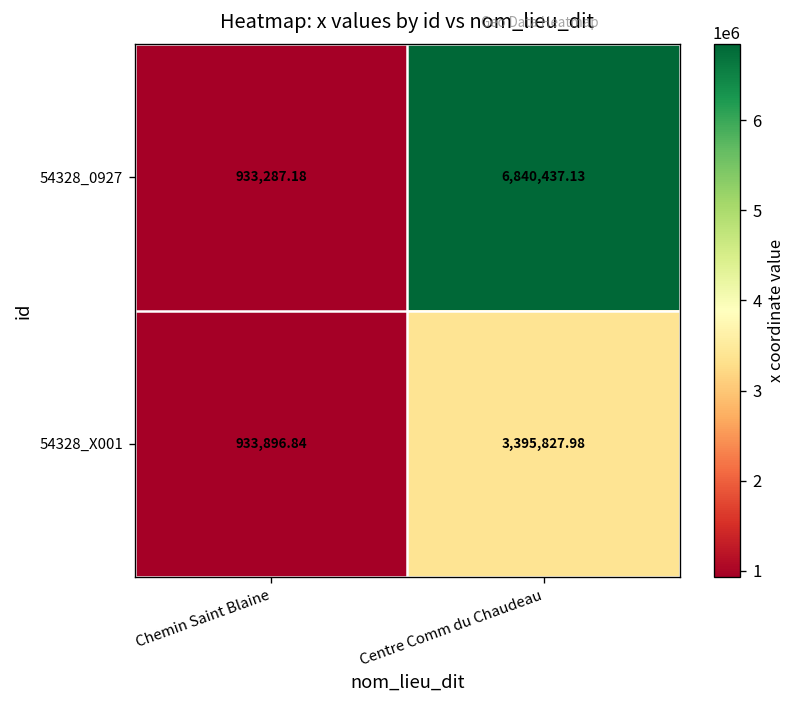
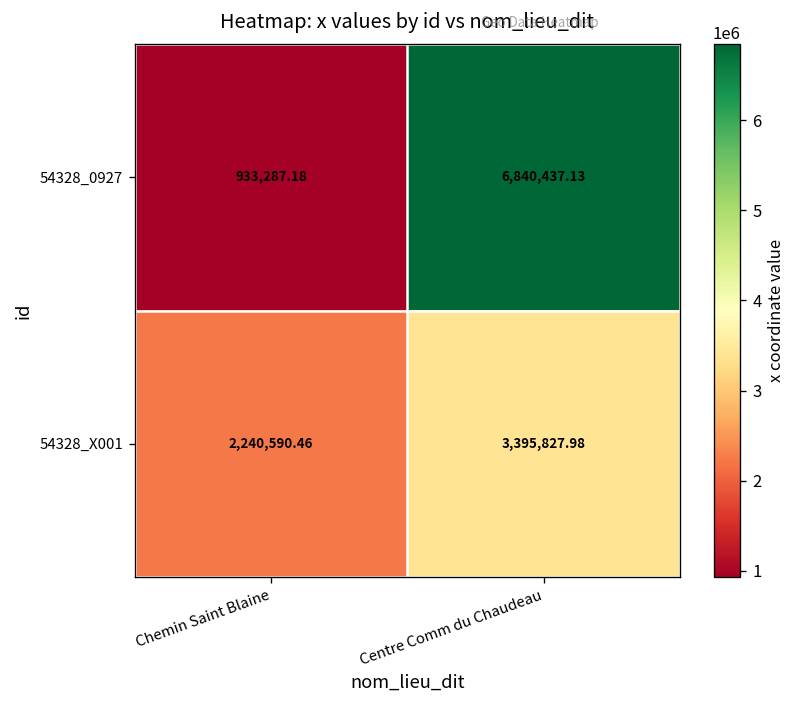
  {
    "54328_0927": {
      "Chemin Saint Blaine": "933,287.18",
      "Centre Comm du Chaudeau": "6,840,437.13"
    },
    "54328_X001": {
-     "Chemin Saint Blaine": "933,896.84",
+     "Chemin Saint Blaine": "2,240,590.46",
      "Centre Comm du Chaudeau": "3,395,827.98"
    }
  }
